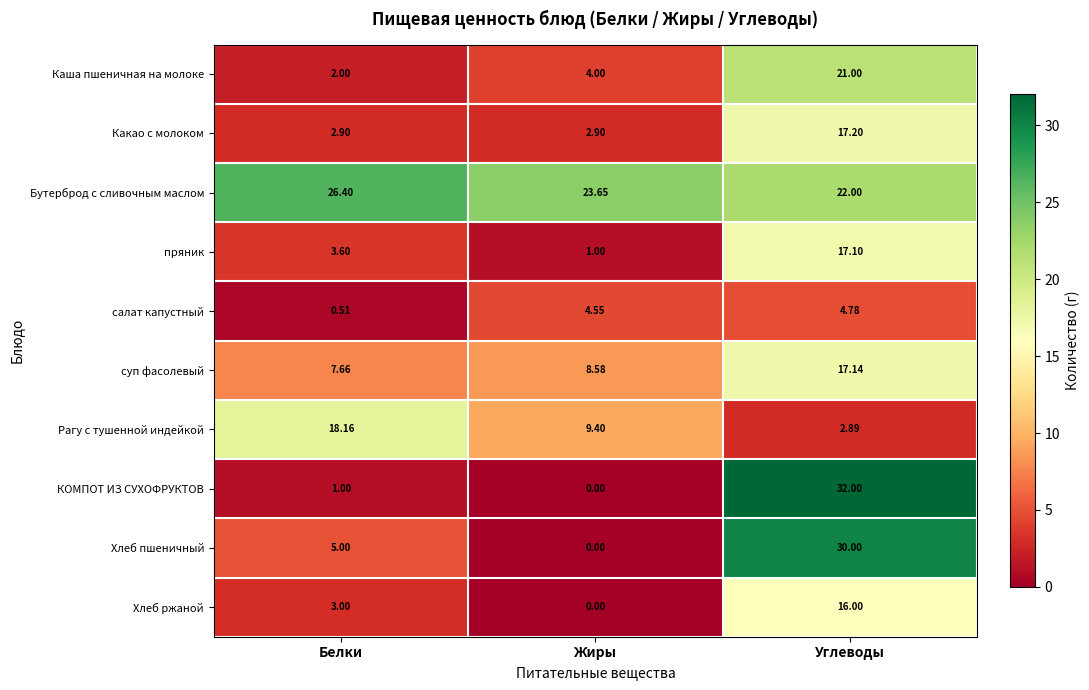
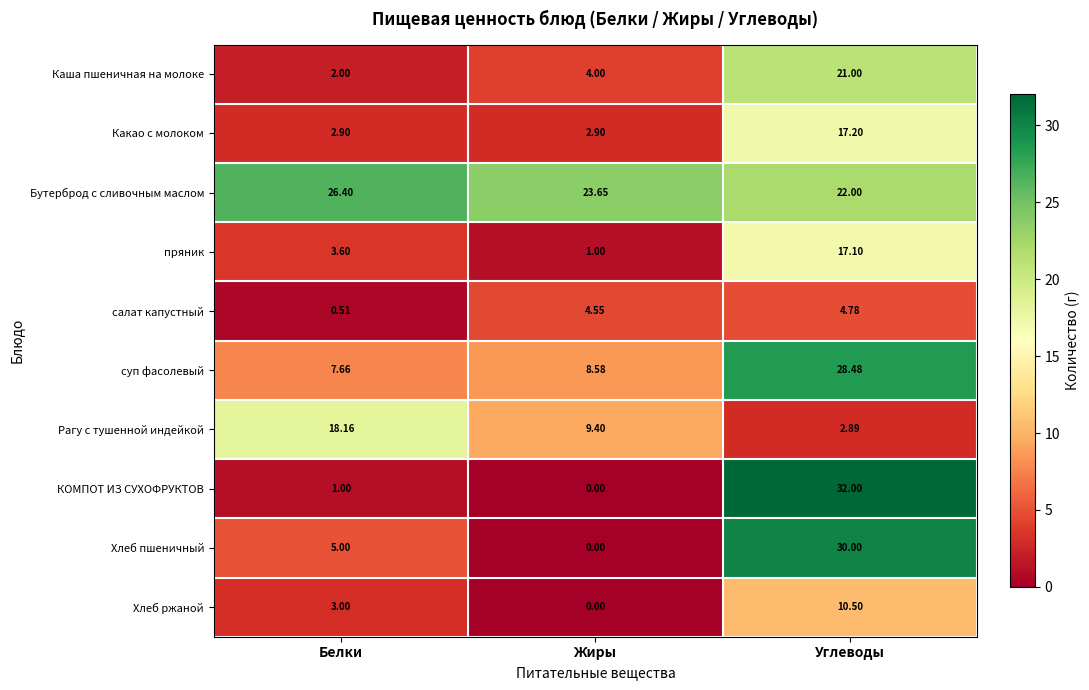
  {
    "Каша пшеничная на молоке": {
      "Белки": 2.00,
      "Жиры": 4.00,
      "Углеводы": 21.00
    },
    "Какао с молоком": {
      "Белки": 2.90,
      "Жиры": 2.90,
      "Углеводы": 17.20
    },
    "Бутерброд с сливочным маслом": {
      "Белки": 26.40,
      "Жиры": 23.65,
      "Углеводы": 22.00
    },
    "пряник": {
      "Белки": 3.60,
      "Жиры": 1.00,
      "Углеводы": 17.10
    },
    "салат капустный": {
      "Белки": 0.51,
      "Жиры": 4.55,
      "Углеводы": 4.78
    },
    "суп фасолевый": {
      "Белки": 7.66,
      "Жиры": 8.58,
-     "Углеводы": 17.14
+     "Углеводы": 28.48
    },
    "Рагу с тушенной индейкой": {
      "Белки": 18.16,
      "Жиры": 9.40,
      "Углеводы": 2.89
    },
    "КОМПОТ ИЗ СУХОФРУКТОВ": {
      "Белки": 1.00,
      "Жиры": 0.00,
      "Углеводы": 32.00
    },
    "Хлеб пшеничный": {
      "Белки": 5.00,
      "Жиры": 0.00,
      "Углеводы": 30.00
    },
    "Хлеб ржаной": {
      "Белки": 3.00,
      "Жиры": 0.00,
-     "Углеводы": 16.00
+     "Углеводы": 10.50
    }
  }
